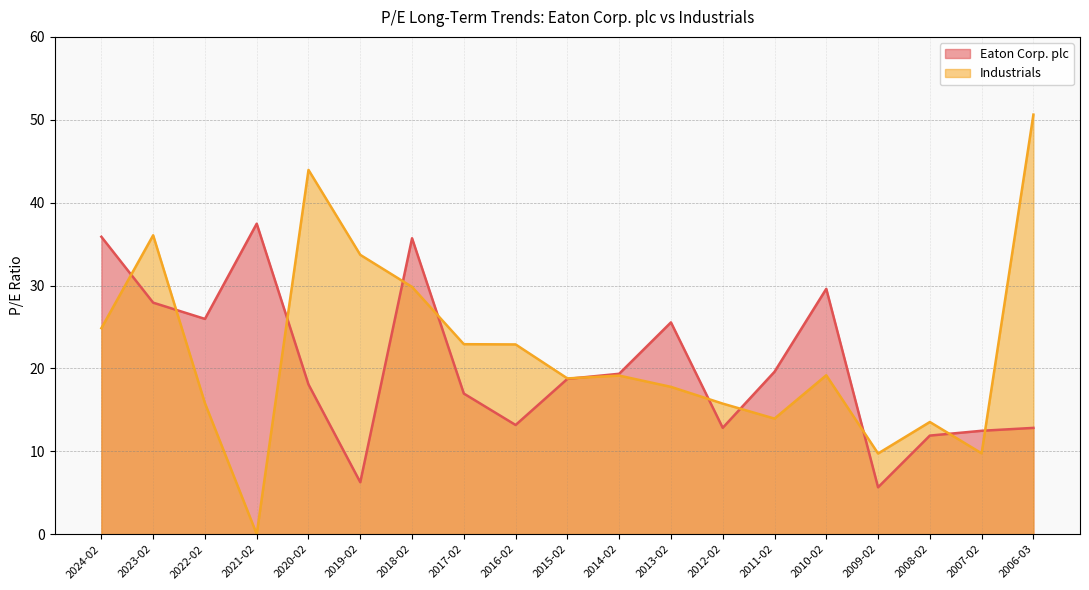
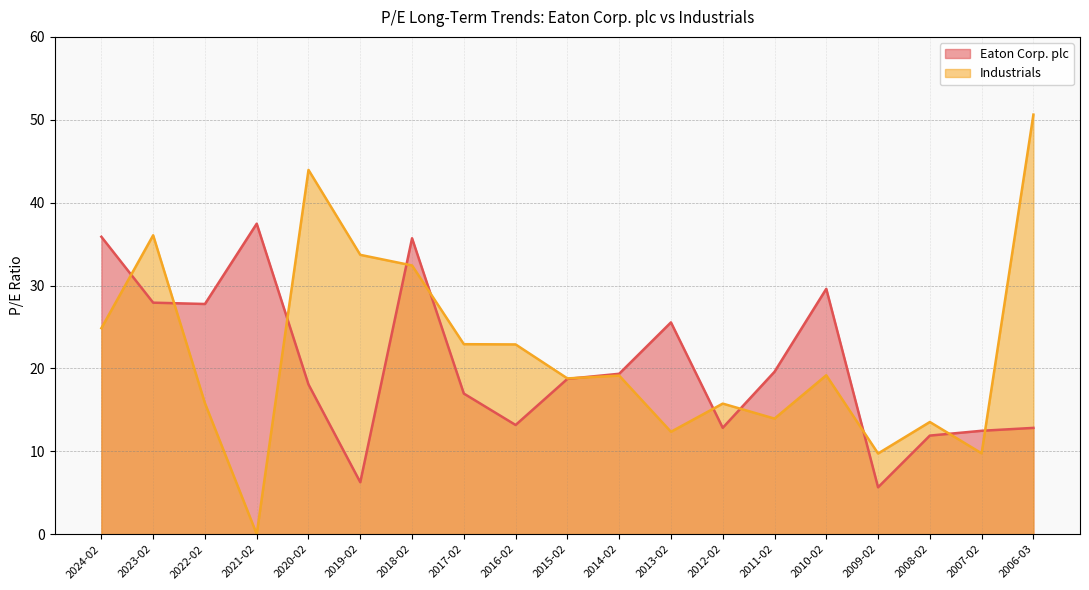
  {
    "Eaton Corp. plc": {
      "2024-02": 36,
      "2023-02": 28,
-     "2022-02": 26,
+     "2022-02": 28,
      "2021-02": 37,
      "2020-02": 18,
      "2019-02": 6,
      "2018-02": 36,
      "2017-02": 17,
      "2016-02": 13,
      "2013-02": 26,
      "2012-02": 13,
      "2011-02": 20,
      "2010-02": 30,
      "2009-02": 6,
      "2008-02": 12,
      "2007-02": 12,
      "2006-03": 13
    },
    "Industrials": {
      "2024-02": 25,
      "2023-02": 36,
      "2022-02": 16,
      "2021-02": 0,
      "2020-02": 44,
      "2019-02": 34,
-     "2018-02": 30,
+     "2018-02": 32,
      "2017-02": 23,
      "2016-02": 23,
-     "2013-02": 18,
+     "2013-02": 12,
      "2012-02": 16,
      "2011-02": 14,
      "2010-02": 19,
      "2009-02": 10,
      "2008-02": 14,
      "2007-02": 10,
      "2006-03": 51
    }
  }
